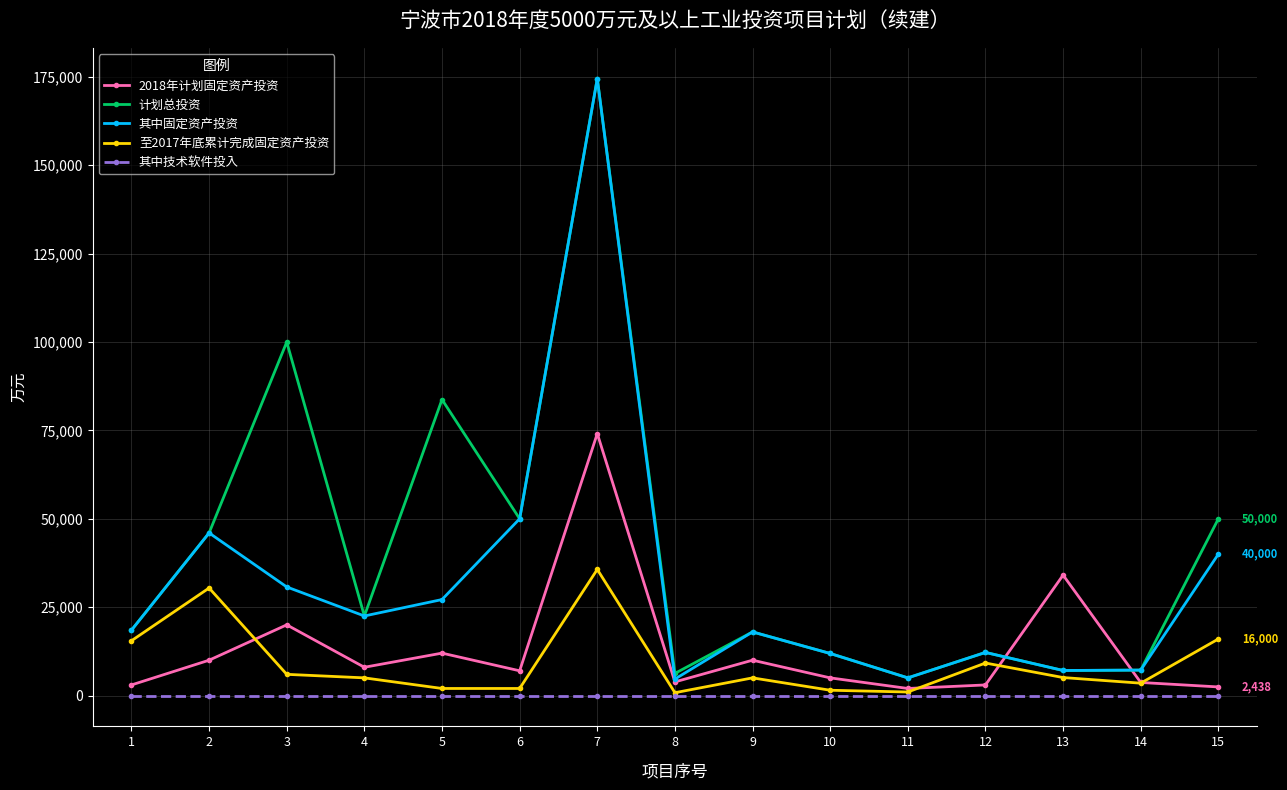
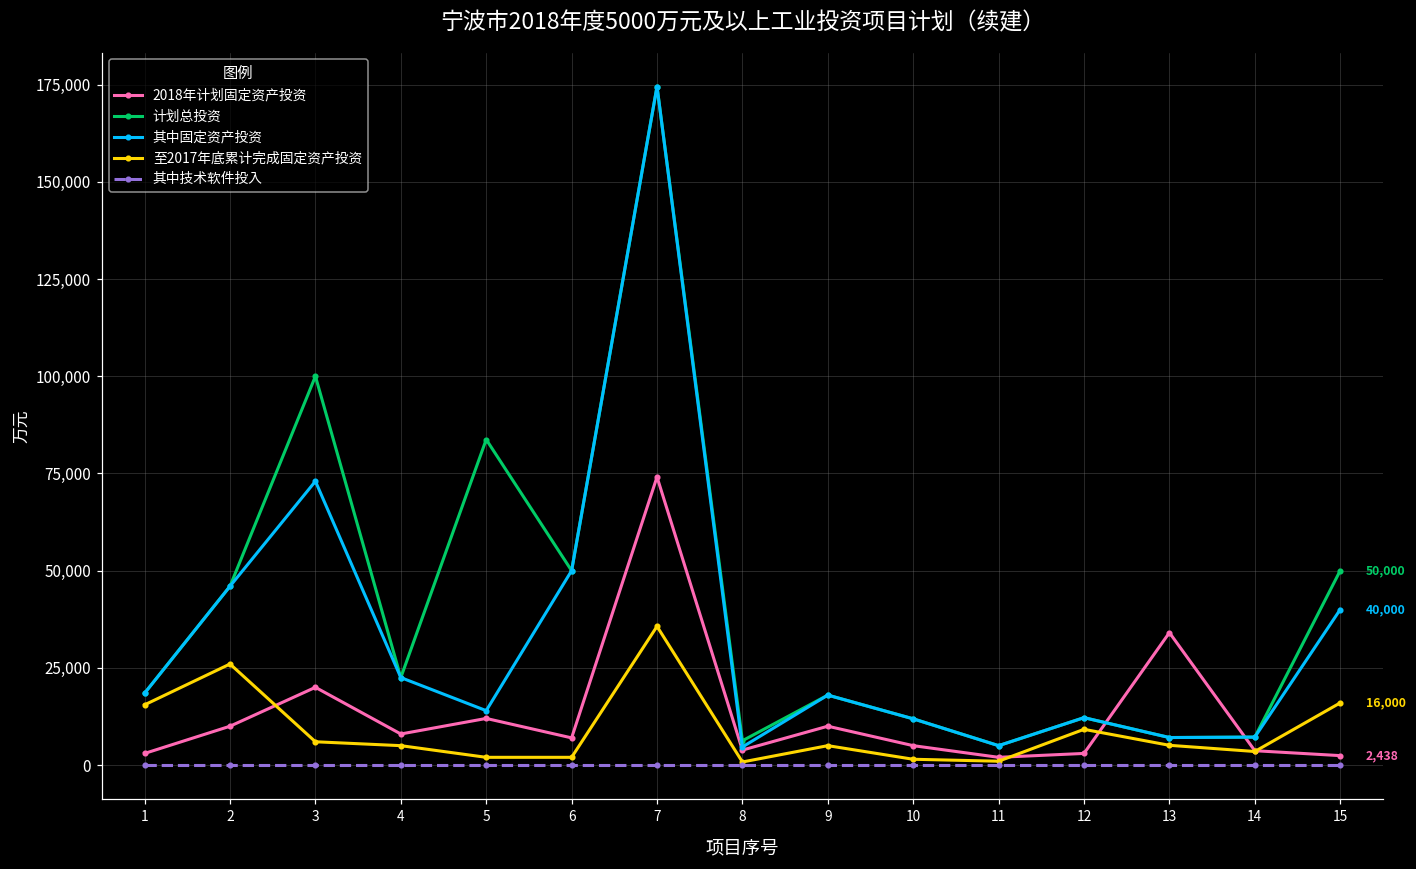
  {
    "2018年计划固定资产投资": {
      "15": "2,438"
    },
    "计划总投资": {
      "15": "50,000"
    },
    "其中固定资产投资": {
-     "3": "31,000",
-     "5": "27,000",
+     "3": "73,000",
+     "5": "14,000",
      "8": "5,000"
    },
    "至2017年底累计完成固定资产投资": {
      "1": "16,000",
-     "2": "30,000",
+     "2": "26,000",
      "3": "6,000",
      "4": "5,000",
      "5": "2,000",
      "6": "2,000",
      "7": "36,000",
      "8": "1,000",
      "9": "5,000",
      "10": "2,000",
      "11": "1,000",
      "12": "9,000",
      "13": "5,000"
    },
    "其中技术软件投入": {
      "1": "0",
      "2": "0",
      "3": "0",
      "4": "0",
      "5": "0",
      "6": "0",
      "7": "0",
      "8": "0",
      "9": "0",
      "10": "0",
      "11": "0",
      "12": "0",
      "13": "0",
      "14": "0"
    }
  }
